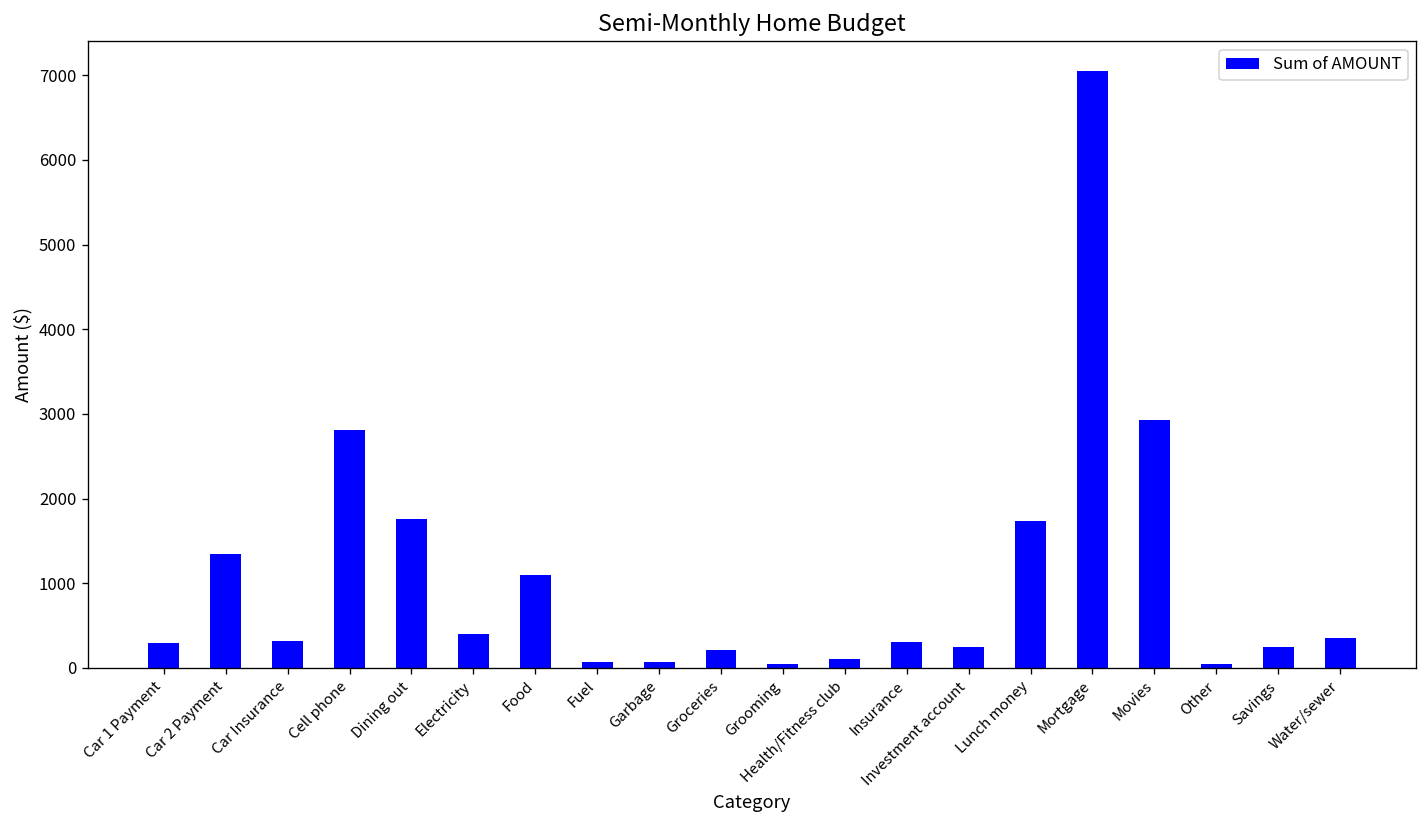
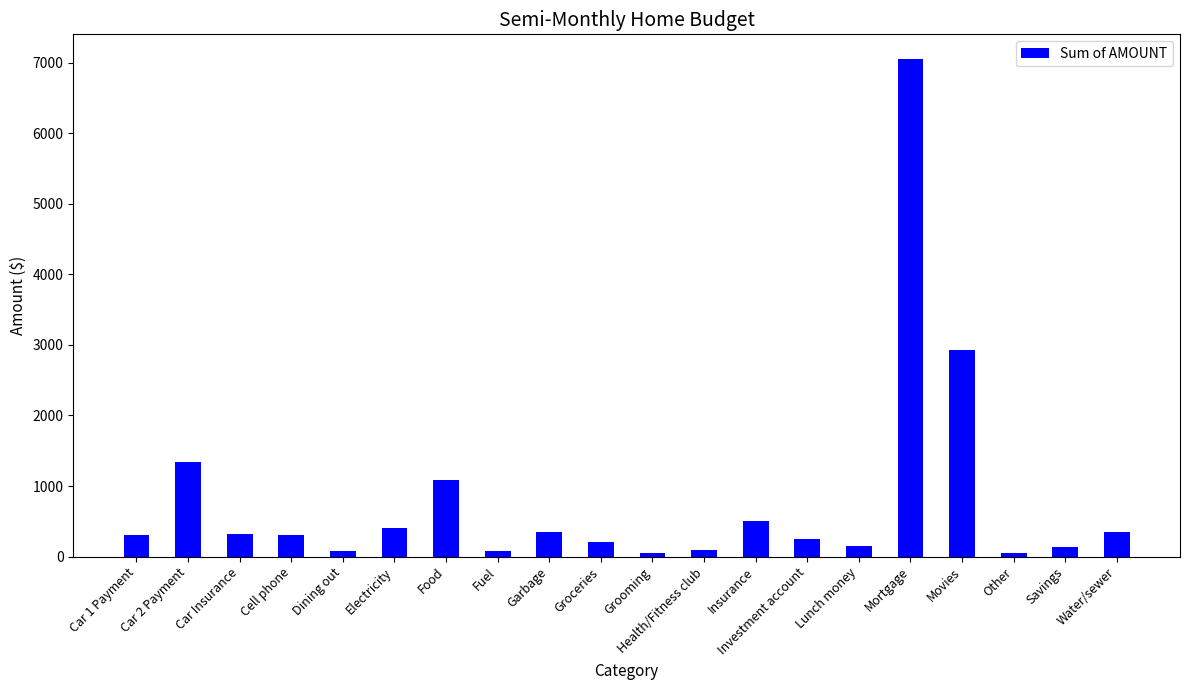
  {
    "Car 1 Payment": 300,
    "Car 2 Payment": 1300,
    "Car Insurance": 300,
-   "Cell phone": 2800,
-   "Dining out": 1800,
+   "Cell phone": 300,
+   "Dining out": 100,
    "Electricity": 400,
    "Food": 1100,
    "Fuel": 100,
-   "Garbage": 100,
+   "Garbage": 300,
    "Groceries": 200,
    "Grooming": 100,
    "Health/Fitness club": 100,
-   "Insurance": 300,
+   "Insurance": 500,
    "Investment account": 300,
-   "Lunch money": 1700,
+   "Lunch money": 200,
    "Mortgage": 7100,
    "Movies": 2900,
    "Other": 100,
-   "Savings": 300,
+   "Savings": 100,
    "Water/sewer": 400
  }
